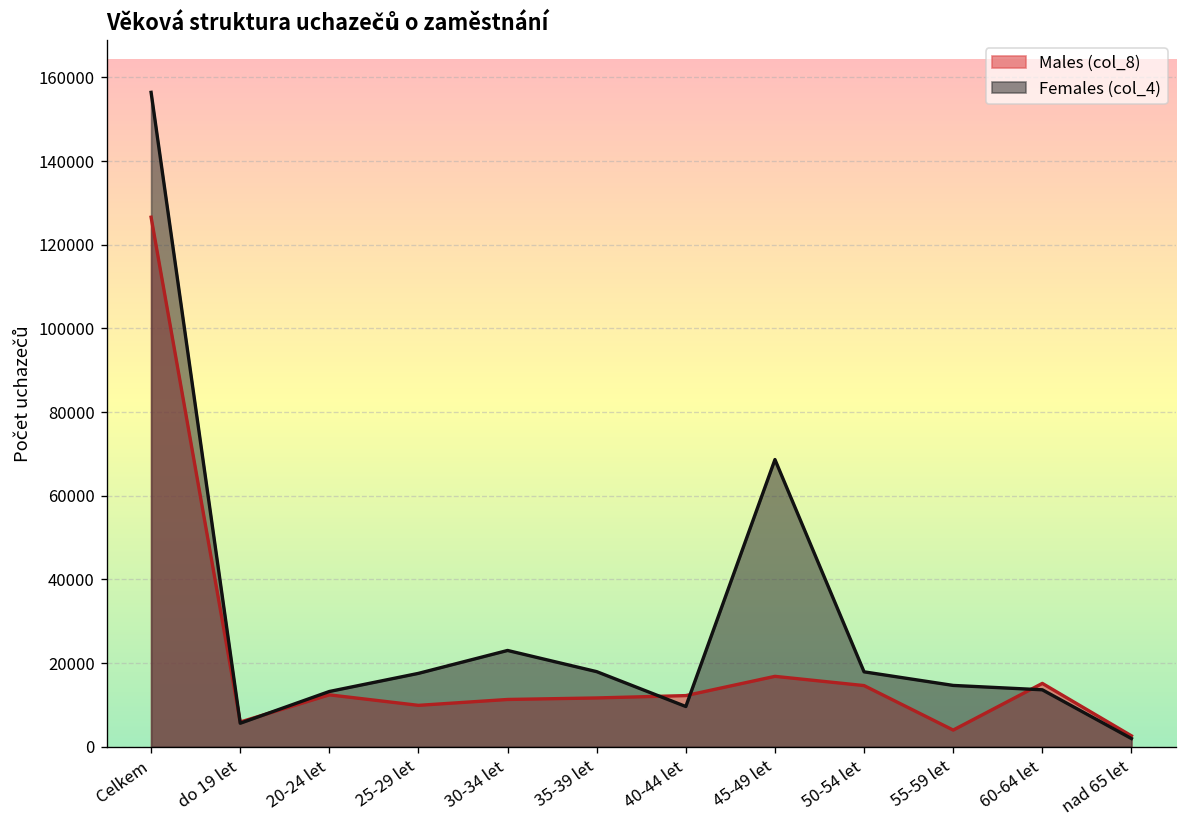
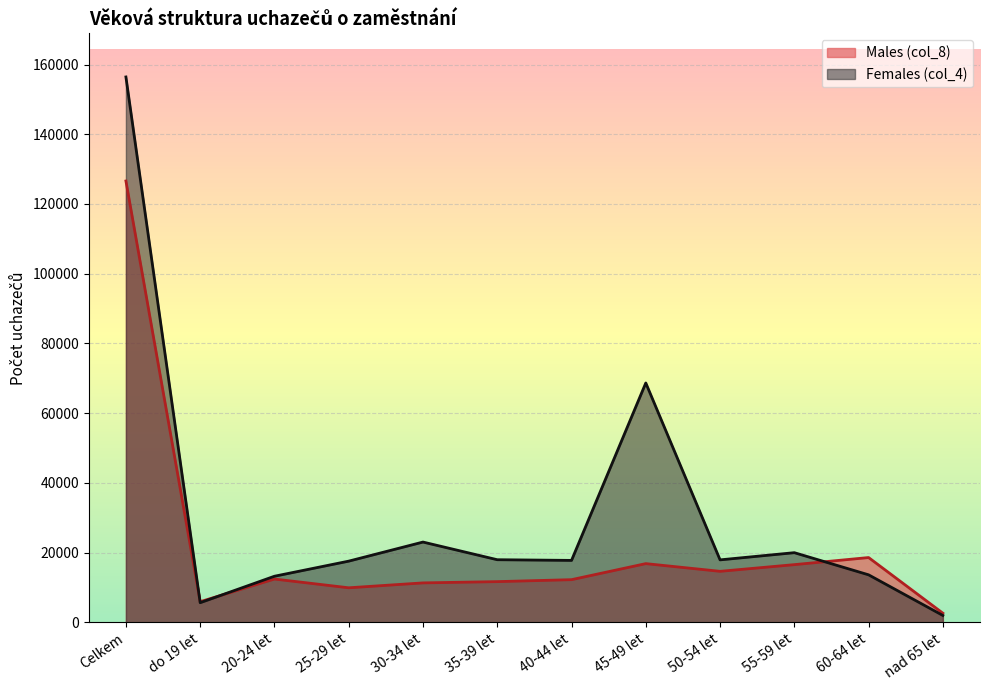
  {
    "Males (col_8)": {
      "Celkem": 127000,
      "20-24 let": 12000,
      "25-29 let": 10000,
      "30-34 let": 11000,
      "35-39 let": 12000,
      "40-44 let": 12000,
      "45-49 let": 17000,
      "50-54 let": 15000,
-     "55-59 let": 4000,
-     "60-64 let": 15000
+     "55-59 let": 17000,
+     "60-64 let": 19000
    },
    "Females (col_4)": {
      "Celkem": 156000,
      "20-24 let": 13000,
      "25-29 let": 18000,
      "30-34 let": 23000,
      "35-39 let": 18000,
-     "40-44 let": 10000,
+     "40-44 let": 18000,
      "45-49 let": 69000,
      "50-54 let": 18000,
-     "55-59 let": 15000,
+     "55-59 let": 20000,
      "60-64 let": 14000
    }
  }
